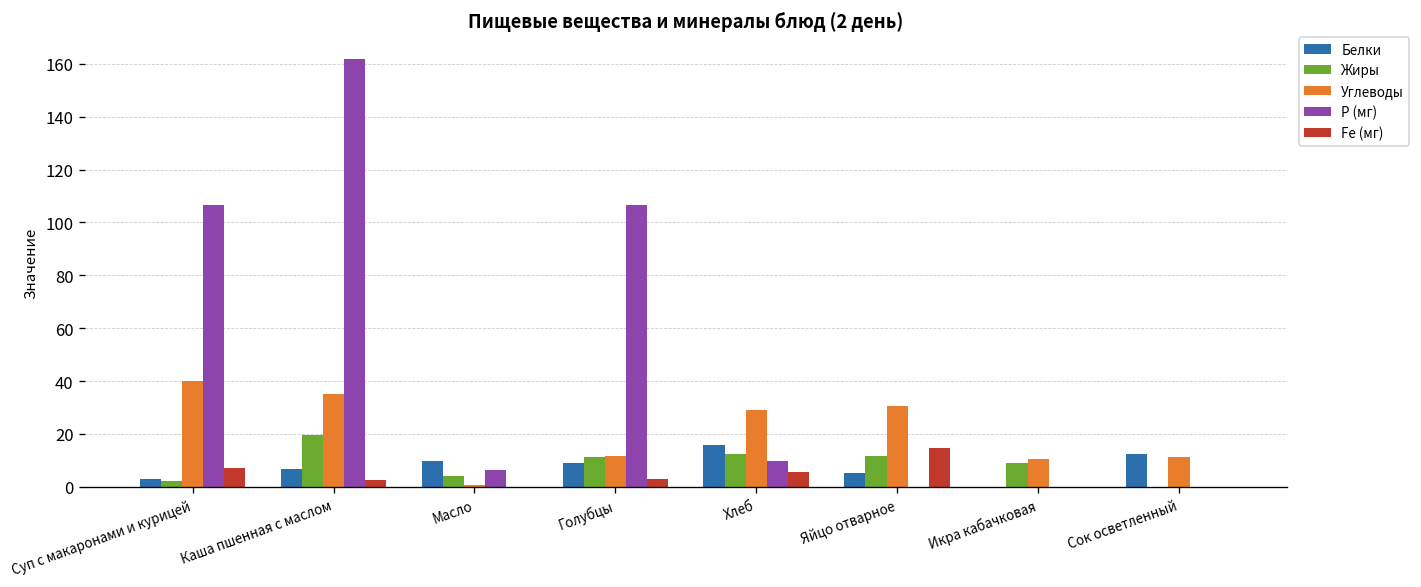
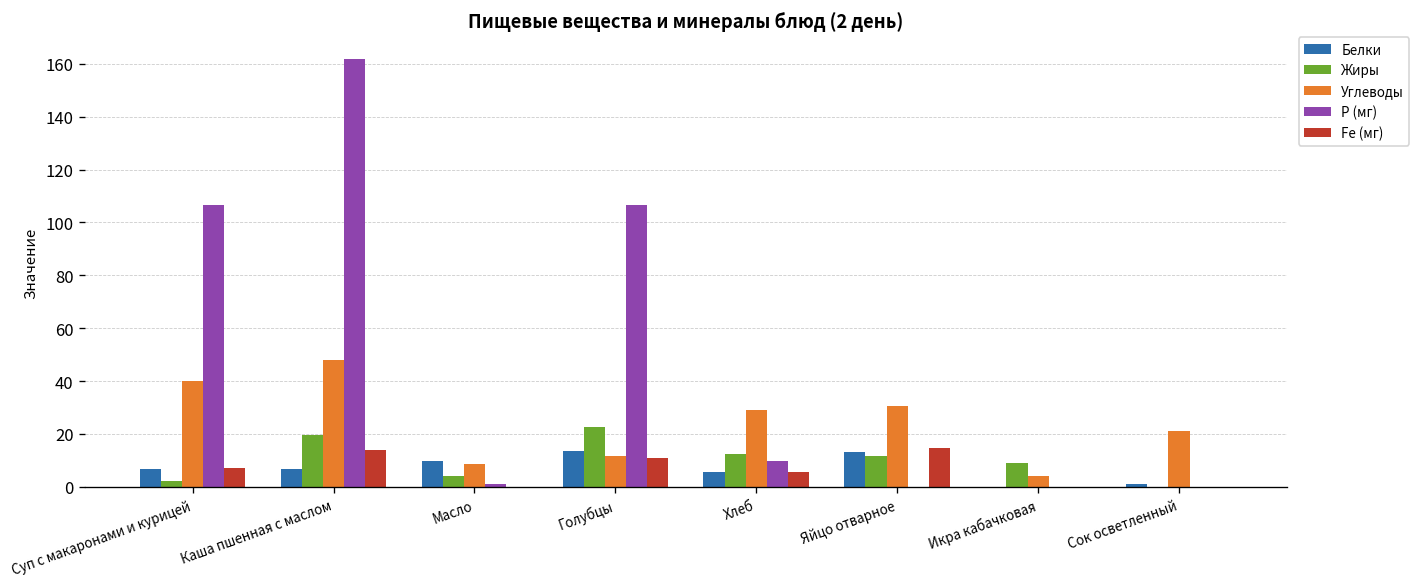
  {
    "Белки": {
-     "Суп с макаронами и курицей": 3,
+     "Суп с макаронами и курицей": 7,
      "Каша пшенная с маслом": 7,
      "Масло": 10,
-     "Голубцы": 9,
-     "Хлеб": 16,
-     "Яйцо отварное": 5,
+     "Голубцы": 14,
+     "Хлеб": 6,
+     "Яйцо отварное": 13,
      "Икра кабачковая": 0,
-     "Сок осветленный": 12
+     "Сок осветленный": 1
    },
    "Жиры": {
      "Суп с макаронами и курицей": 2,
      "Каша пшенная с маслом": 20,
      "Масло": 4,
-     "Голубцы": 11,
+     "Голубцы": 23,
      "Хлеб": 12,
      "Яйцо отварное": 12,
      "Икра кабачковая": 9,
      "Сок осветленный": 0
    },
    "Углеводы": {
      "Суп с макаронами и курицей": 40,
-     "Каша пшенная с маслом": 35,
-     "Масло": 1,
+     "Каша пшенная с маслом": 48,
+     "Масло": 9,
      "Голубцы": 12,
      "Хлеб": 29,
      "Яйцо отварное": 30,
-     "Икра кабачковая": 11,
-     "Сок осветленный": 11
+     "Икра кабачковая": 4,
+     "Сок осветленный": 21
    },
    "Р (мг)": {
      "Суп с макаронами и курицей": 107,
      "Каша пшенная с маслом": 162,
-     "Масло": 6,
+     "Масло": 1,
      "Голубцы": 107,
      "Хлеб": 10,
      "Яйцо отварное": 0,
      "Икра кабачковая": 0,
      "Сок осветленный": 0
    },
    "Fe (мг)": {
      "Суп с макаронами и курицей": 7,
-     "Каша пшенная с маслом": 2,
+     "Каша пшенная с маслом": 14,
      "Масло": 0,
-     "Голубцы": 3,
+     "Голубцы": 11,
      "Хлеб": 6,
      "Яйцо отварное": 15,
      "Икра кабачковая": 0,
      "Сок осветленный": 0
    }
  }
